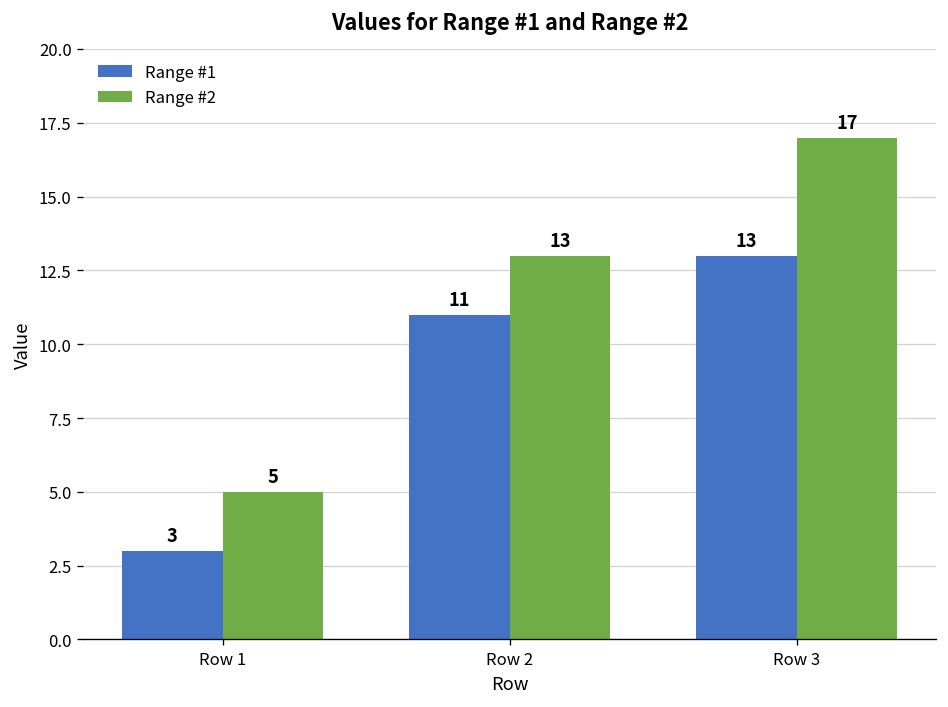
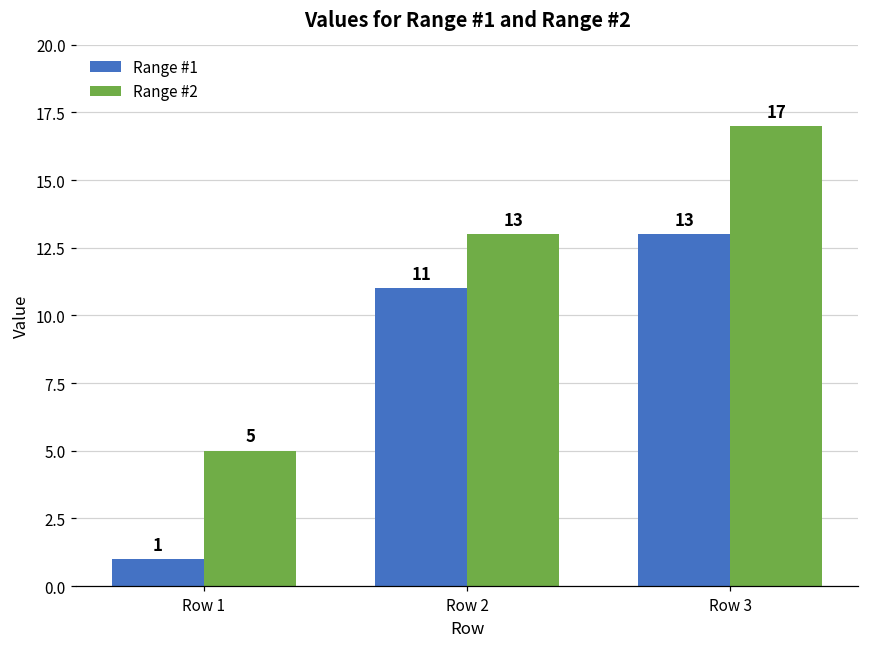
  {
    "Range #1": {
-     "Row 1": 3,
+     "Row 1": 1,
      "Row 2": 11,
      "Row 3": 13
    },
    "Range #2": {
      "Row 1": 5,
      "Row 2": 13,
      "Row 3": 17
    }
  }
